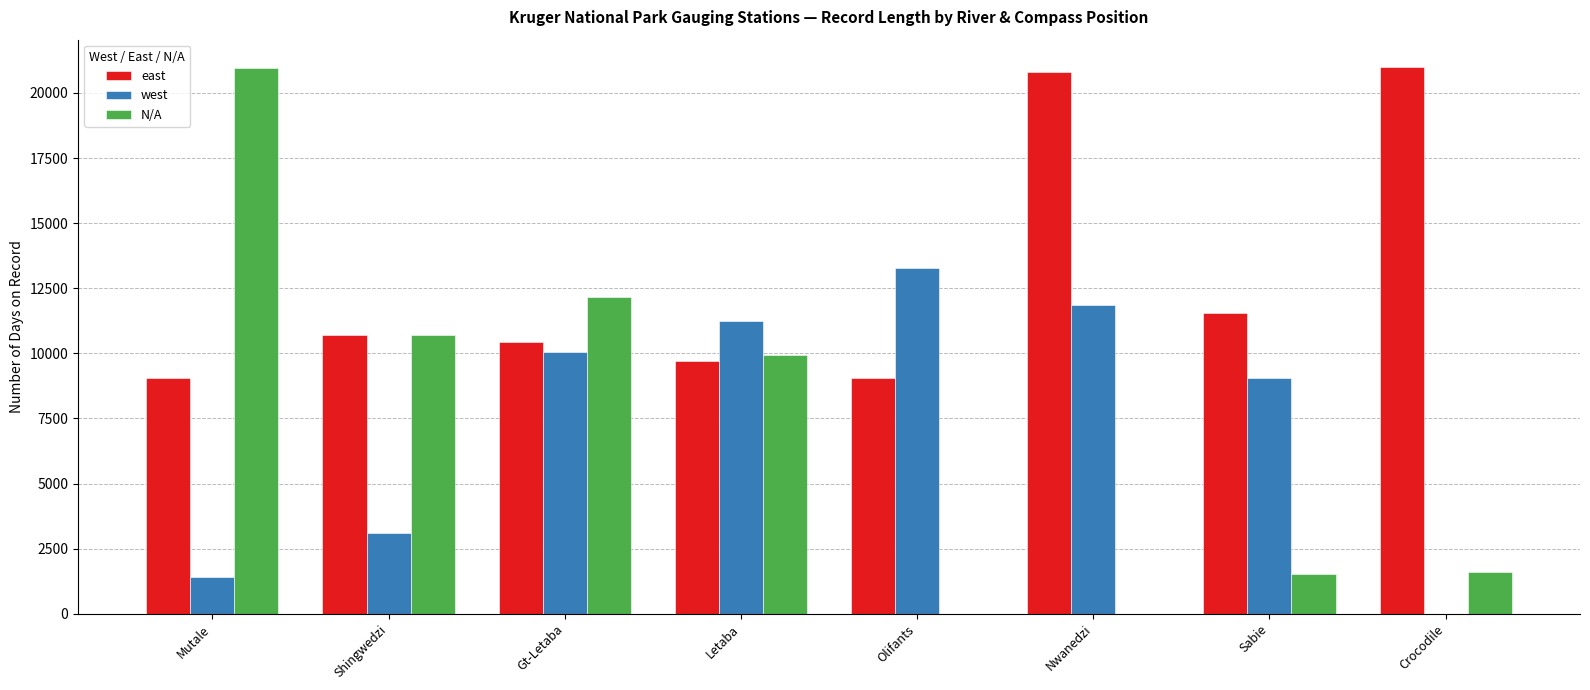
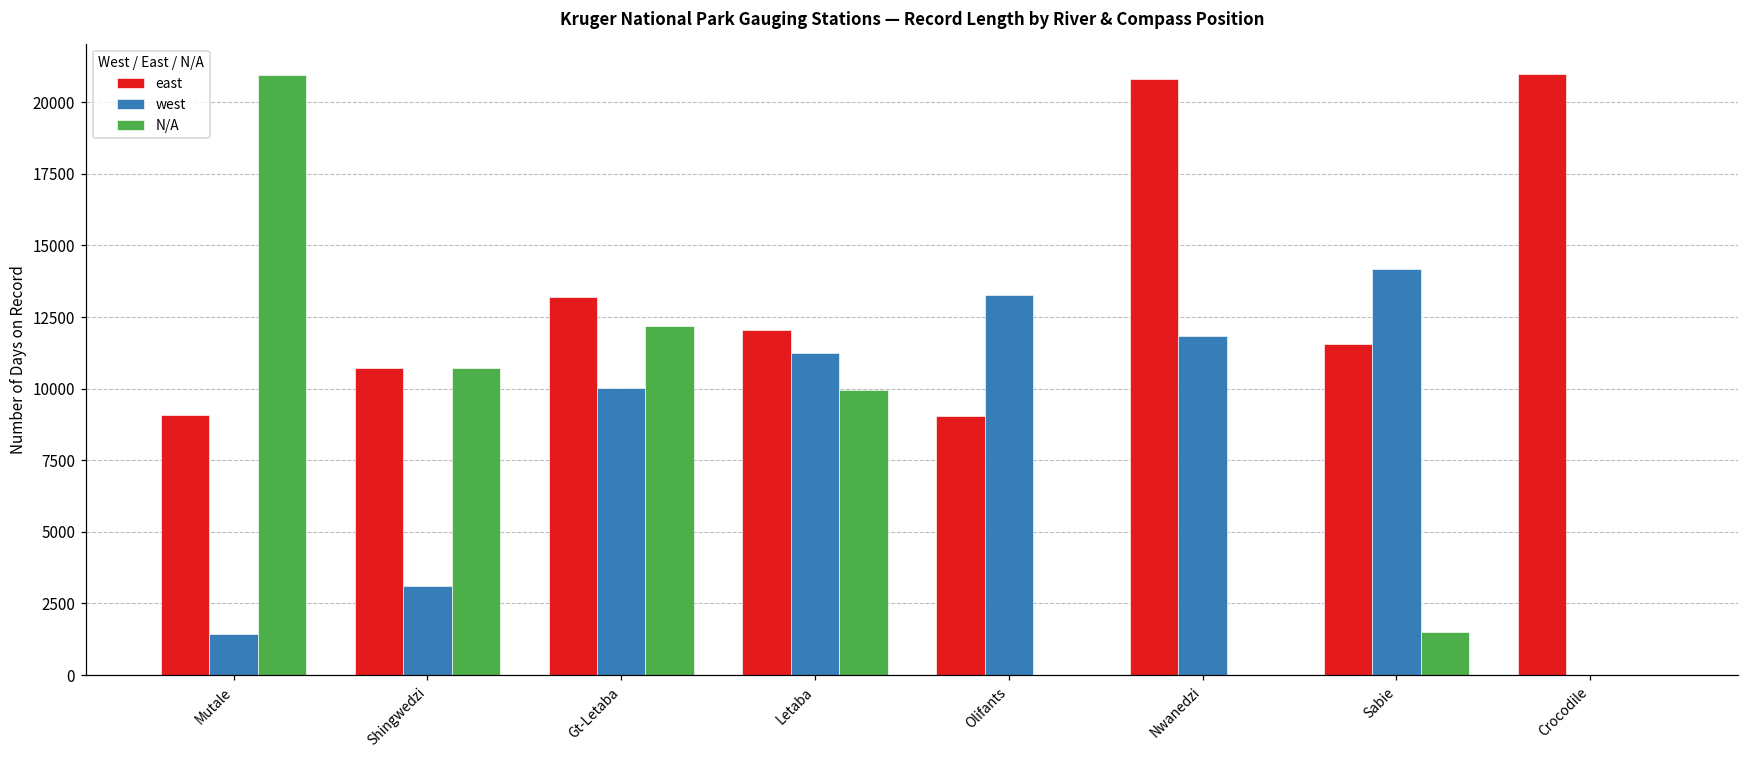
  {
    "east": {
      "Mutale": 9100,
      "Shingwedzi": 10700,
-     "Gt-Letaba": 10400,
-     "Letaba": 9700,
+     "Gt-Letaba": 13200,
+     "Letaba": 12000,
      "Olifants": 9000,
      "Nwanedzi": 20800,
      "Sabie": 11600,
      "Crocodile": 21000
    },
    "west": {
      "Mutale": 1400,
      "Shingwedzi": 3100,
      "Gt-Letaba": 10000,
      "Letaba": 11300,
      "Olifants": 13300,
      "Nwanedzi": 11900,
-     "Sabie": 9000,
+     "Sabie": 14200,
      "Crocodile": 0
    },
    "N/A": {
      "Mutale": 20900,
      "Shingwedzi": 10700,
      "Gt-Letaba": 12200,
      "Letaba": 9900,
      "Olifants": 0,
      "Nwanedzi": 0,
      "Sabie": 1500,
-     "Crocodile": 1600
+     "Crocodile": 0
    }
  }
